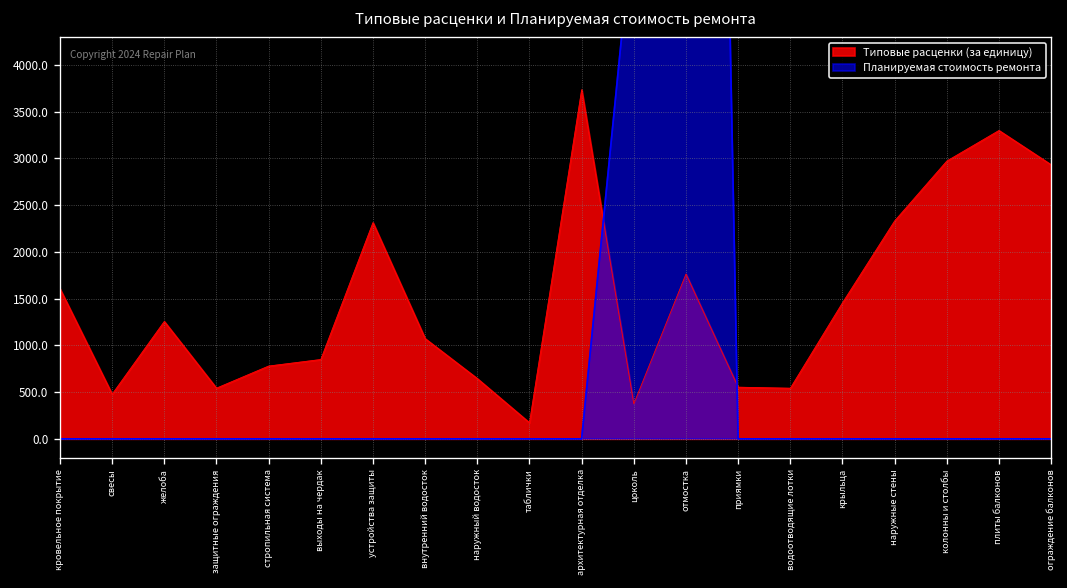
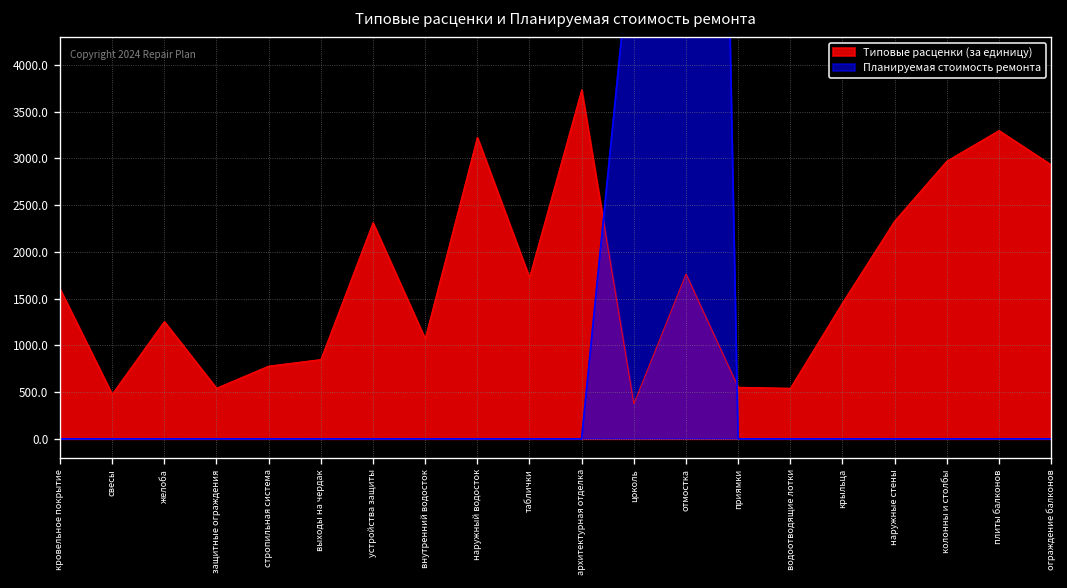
  {
    "Типовые расценки (за единицу)": {
      "кровельное покрытие": 1600,
      "свесы": 500,
      "желоба": 1300,
      "защитные ограждения": 500,
      "стропильная система": 800,
      "выходы на чердак": 800,
      "устройства защиты": 2300,
      "внутренний водосток": 1100,
-     "наружный водосток": 600,
-     "таблички": 200,
+     "наружный водосток": 3200,
+     "таблички": 1700,
      "архитектурная отделка": 3700,
      "цоколь": 400,
      "отмостка": 1800,
      "приямки": 600,
      "водоотводящие лотки": 500,
      "крыльца": 1500,
      "наружные стены": 2300,
      "колонны и столбы": 3000,
      "плиты балконов": 3300,
      "ограждение балконов": 2900
    },
    "Планируемая стоимость ремонта": {
      "кровельное покрытие": 0,
      "свесы": 0,
      "желоба": 0,
      "защитные ограждения": 0,
      "стропильная система": 0,
      "выходы на чердак": 0,
      "устройства защиты": 0,
      "внутренний водосток": 0,
      "наружный водосток": 0,
      "таблички": 0,
      "архитектурная отделка": 0,
      "приямки": 0,
      "водоотводящие лотки": 0,
      "крыльца": 0,
      "наружные стены": 0,
      "колонны и столбы": 0,
      "плиты балконов": 0,
      "ограждение балконов": 0
    }
  }
